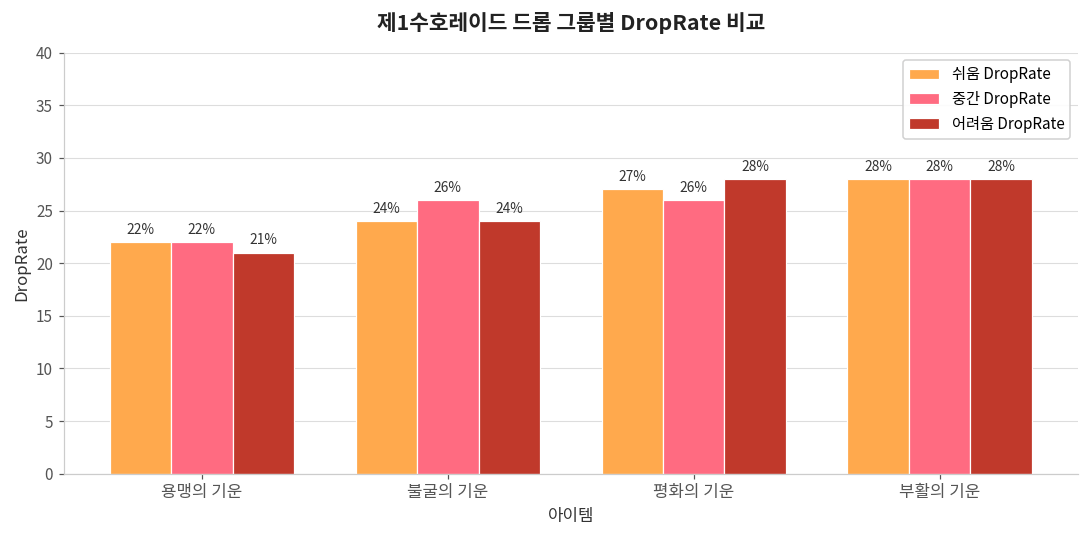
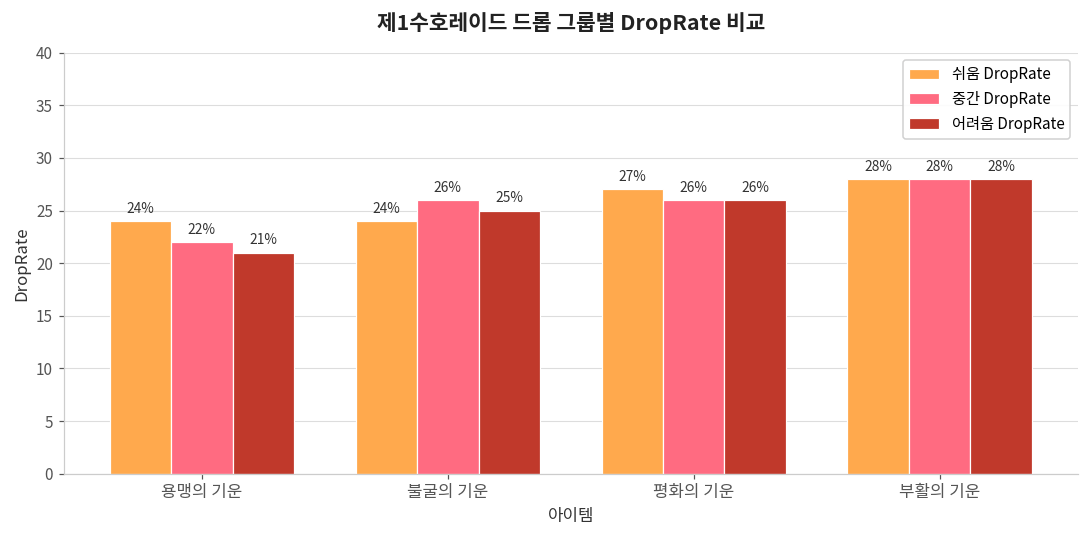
  {
    "쉬움 DropRate": {
-     "용맹의 기운": "22%",
+     "용맹의 기운": "24%",
      "불굴의 기운": "24%",
      "평화의 기운": "27%",
      "부활의 기운": "28%"
    },
    "중간 DropRate": {
      "용맹의 기운": "22%",
      "불굴의 기운": "26%",
      "평화의 기운": "26%",
      "부활의 기운": "28%"
    },
    "어려움 DropRate": {
      "용맹의 기운": "21%",
-     "불굴의 기운": "24%",
-     "평화의 기운": "28%",
+     "불굴의 기운": "25%",
+     "평화의 기운": "26%",
      "부활의 기운": "28%"
    }
  }
